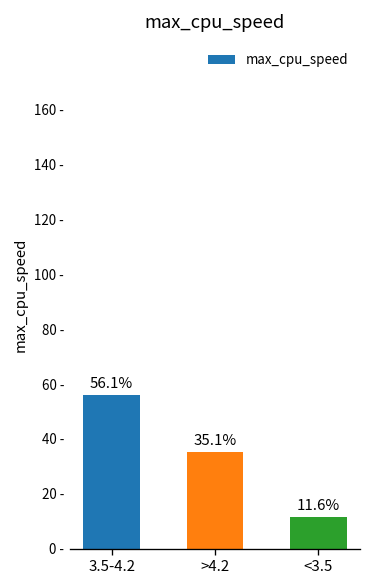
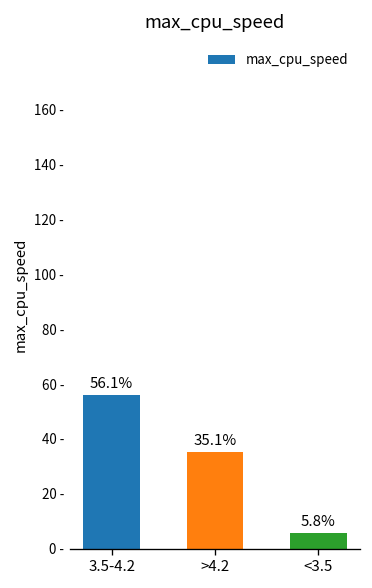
  {
    "3.5-4.2": "56.1%",
    ">4.2": "35.1%",
-   "<3.5": "11.6%"
+   "<3.5": "5.8%"
  }
